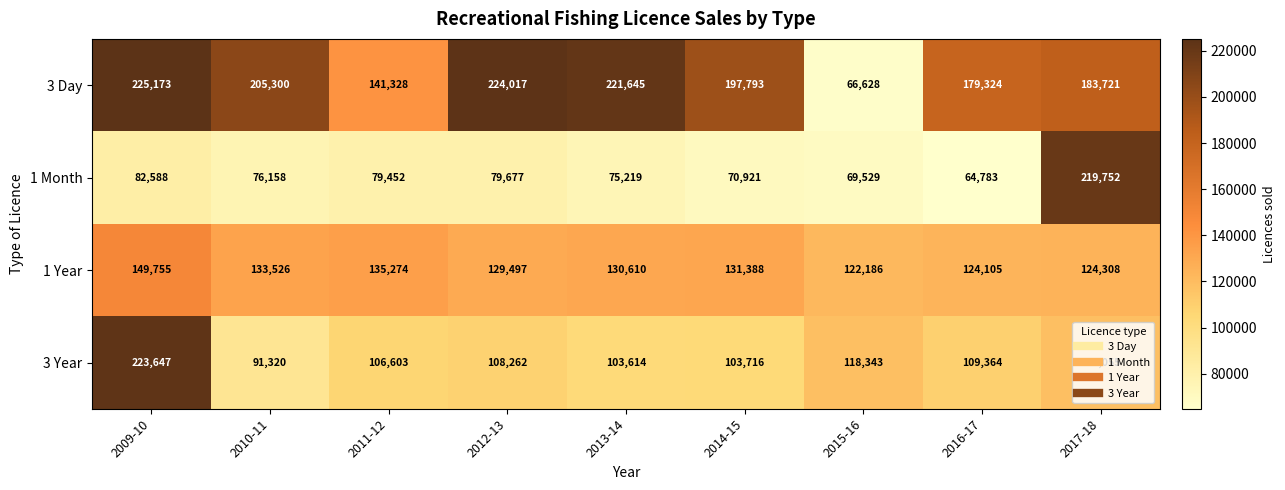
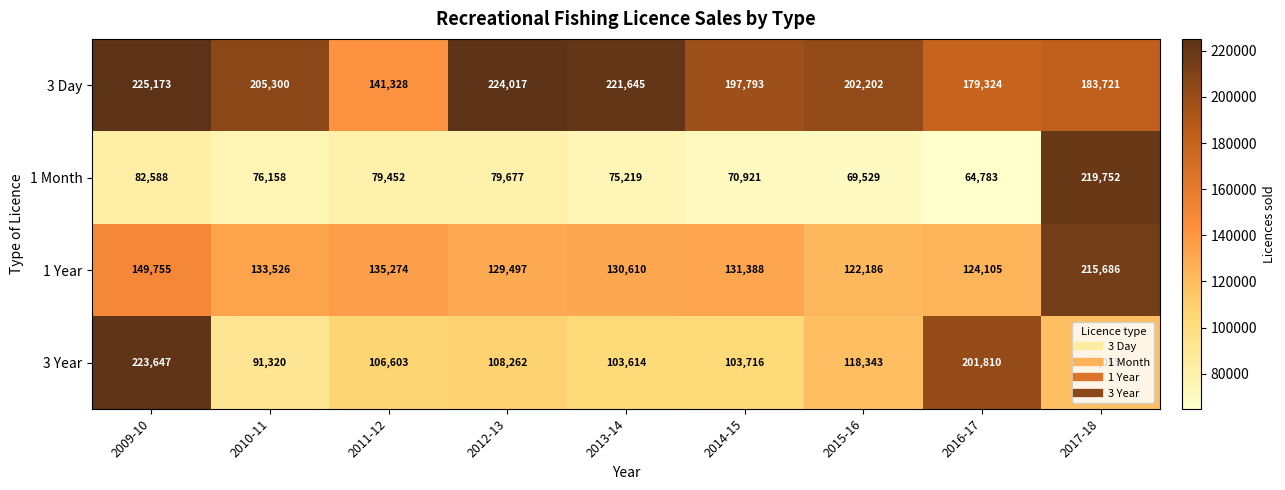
  {
    "3 Day": {
      "2009-10": "225,173",
      "2010-11": "205,300",
      "2011-12": "141,328",
      "2012-13": "224,017",
      "2013-14": "221,645",
      "2014-15": "197,793",
-     "2015-16": "66,628",
+     "2015-16": "202,202",
      "2016-17": "179,324",
      "2017-18": "183,721"
    },
    "1 Month": {
      "2009-10": "82,588",
      "2010-11": "76,158",
      "2011-12": "79,452",
      "2012-13": "79,677",
      "2013-14": "75,219",
      "2014-15": "70,921",
      "2015-16": "69,529",
      "2016-17": "64,783",
      "2017-18": "219,752"
    },
    "1 Year": {
      "2009-10": "149,755",
      "2010-11": "133,526",
      "2011-12": "135,274",
      "2012-13": "129,497",
      "2013-14": "130,610",
      "2014-15": "131,388",
      "2015-16": "122,186",
      "2016-17": "124,105",
-     "2017-18": "124,308"
+     "2017-18": "215,686"
    },
    "3 Year": {
      "2009-10": "223,647",
      "2010-11": "91,320",
      "2011-12": "106,603",
      "2012-13": "108,262",
      "2013-14": "103,614",
      "2014-15": "103,716",
      "2015-16": "118,343",
-     "2016-17": "109,364"
+     "2016-17": "201,810"
    }
  }
